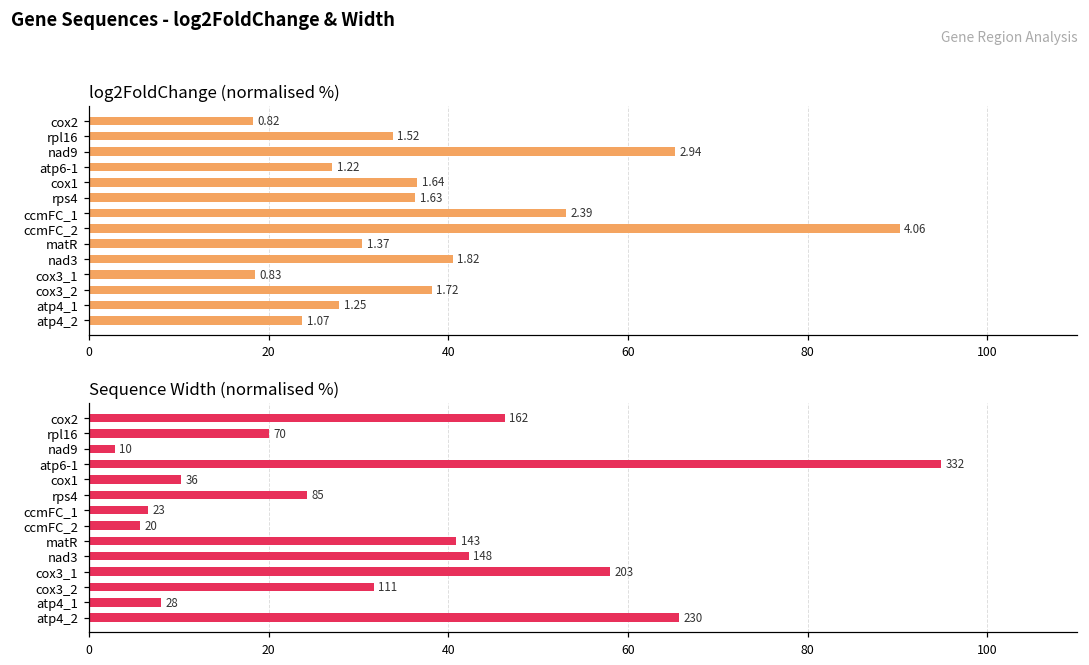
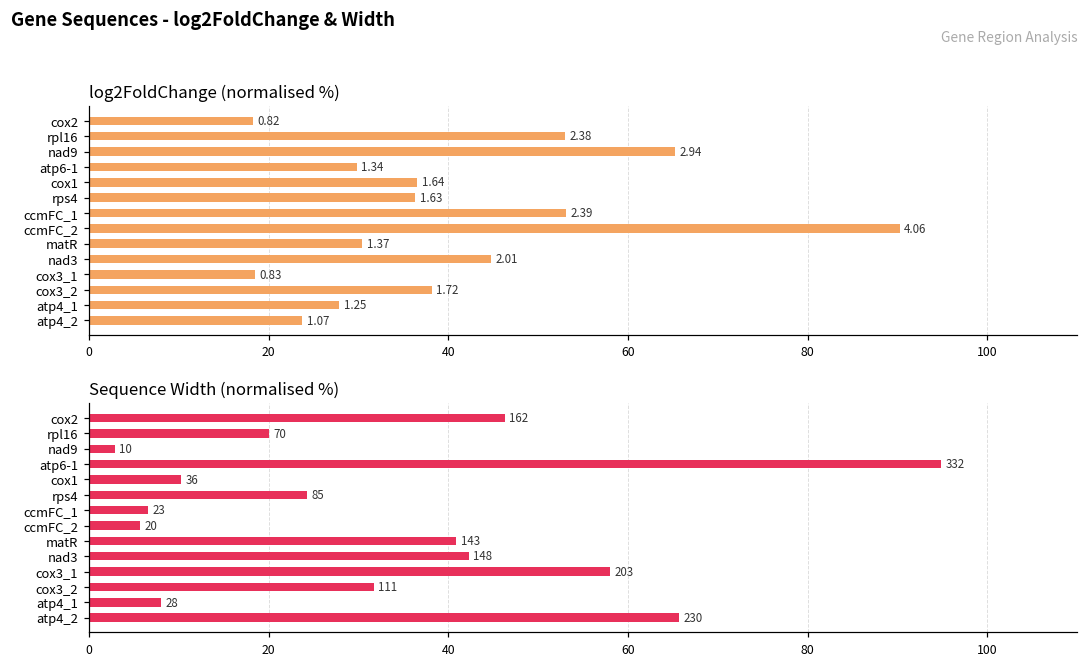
  {
    "log2FoldChange (normalised %)": {
-     "rpl16": 1.52,
-     "atp6-1": 1.22,
-     "nad3": 1.82
+     "rpl16": 2.38,
+     "atp6-1": 1.34,
+     "nad3": 2.01
    }
  }
